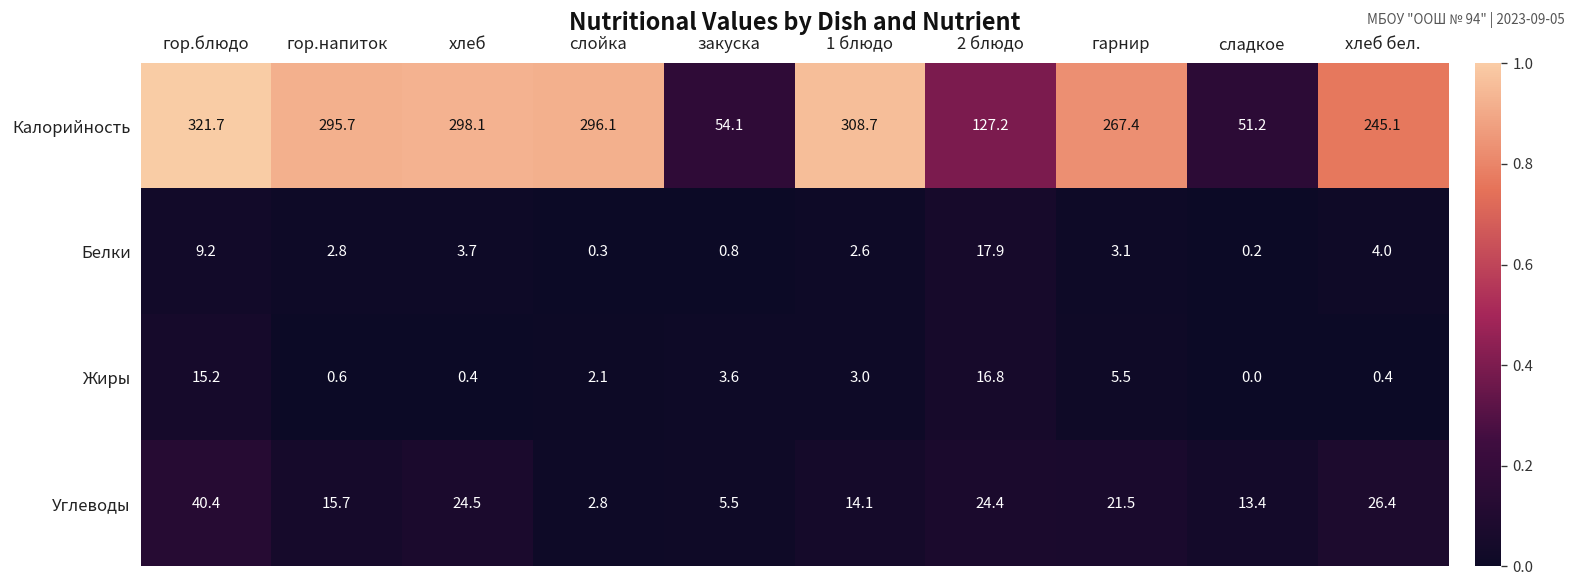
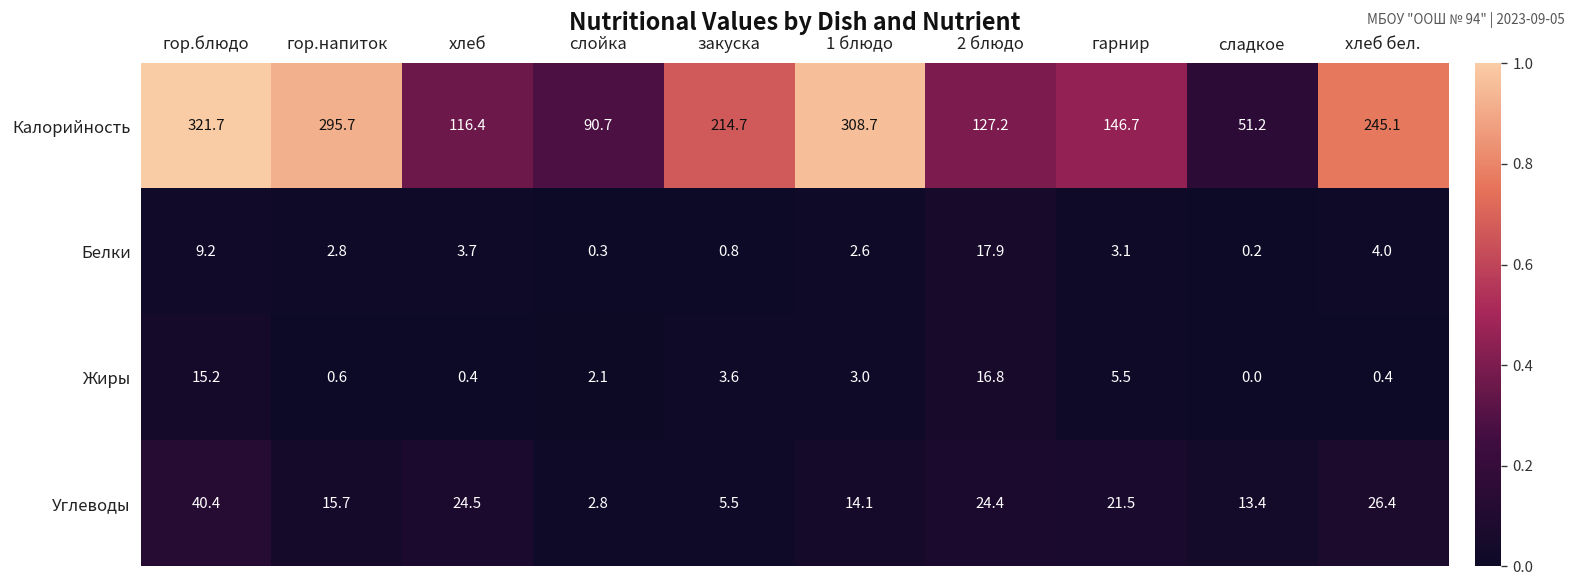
  {
    "Калорийность": {
      "гор.блюдо": 321.7,
      "гор.напиток": 295.7,
-     "хлеб": 298.1,
-     "слойка": 296.1,
-     "закуска": 54.1,
+     "хлеб": 116.4,
+     "слойка": 90.7,
+     "закуска": 214.7,
      "1 блюдо": 308.7,
      "2 блюдо": 127.2,
-     "гарнир": 267.4,
+     "гарнир": 146.7,
      "сладкое": 51.2,
      "хлеб бел.": 245.1
    },
    "Белки": {
      "гор.блюдо": 9.2,
      "гор.напиток": 2.8,
      "хлеб": 3.7,
      "слойка": 0.3,
      "закуска": 0.8,
      "1 блюдо": 2.6,
      "2 блюдо": 17.9,
      "гарнир": 3.1,
      "сладкое": 0.2,
      "хлеб бел.": 4.0
    },
    "Жиры": {
      "гор.блюдо": 15.2,
      "гор.напиток": 0.6,
      "хлеб": 0.4,
      "слойка": 2.1,
      "закуска": 3.6,
      "1 блюдо": 3.0,
      "2 блюдо": 16.8,
      "гарнир": 5.5,
      "сладкое": 0.0,
      "хлеб бел.": 0.4
    },
    "Углеводы": {
      "гор.блюдо": 40.4,
      "гор.напиток": 15.7,
      "хлеб": 24.5,
      "слойка": 2.8,
      "закуска": 5.5,
      "1 блюдо": 14.1,
      "2 блюдо": 24.4,
      "гарнир": 21.5,
      "сладкое": 13.4,
      "хлеб бел.": 26.4
    }
  }
